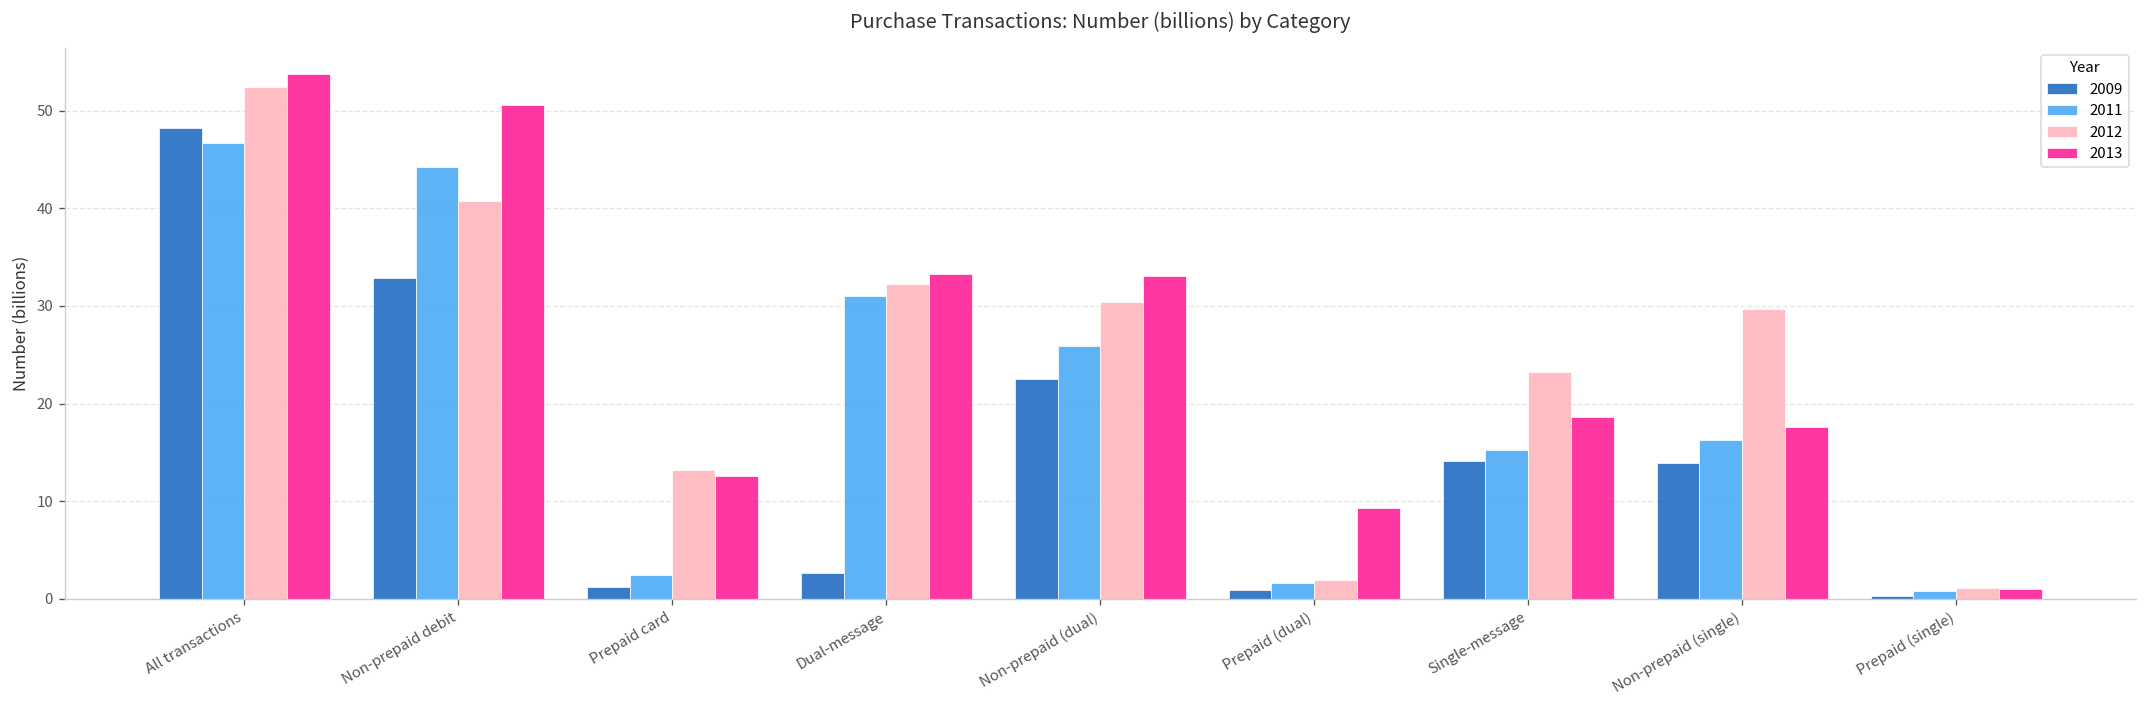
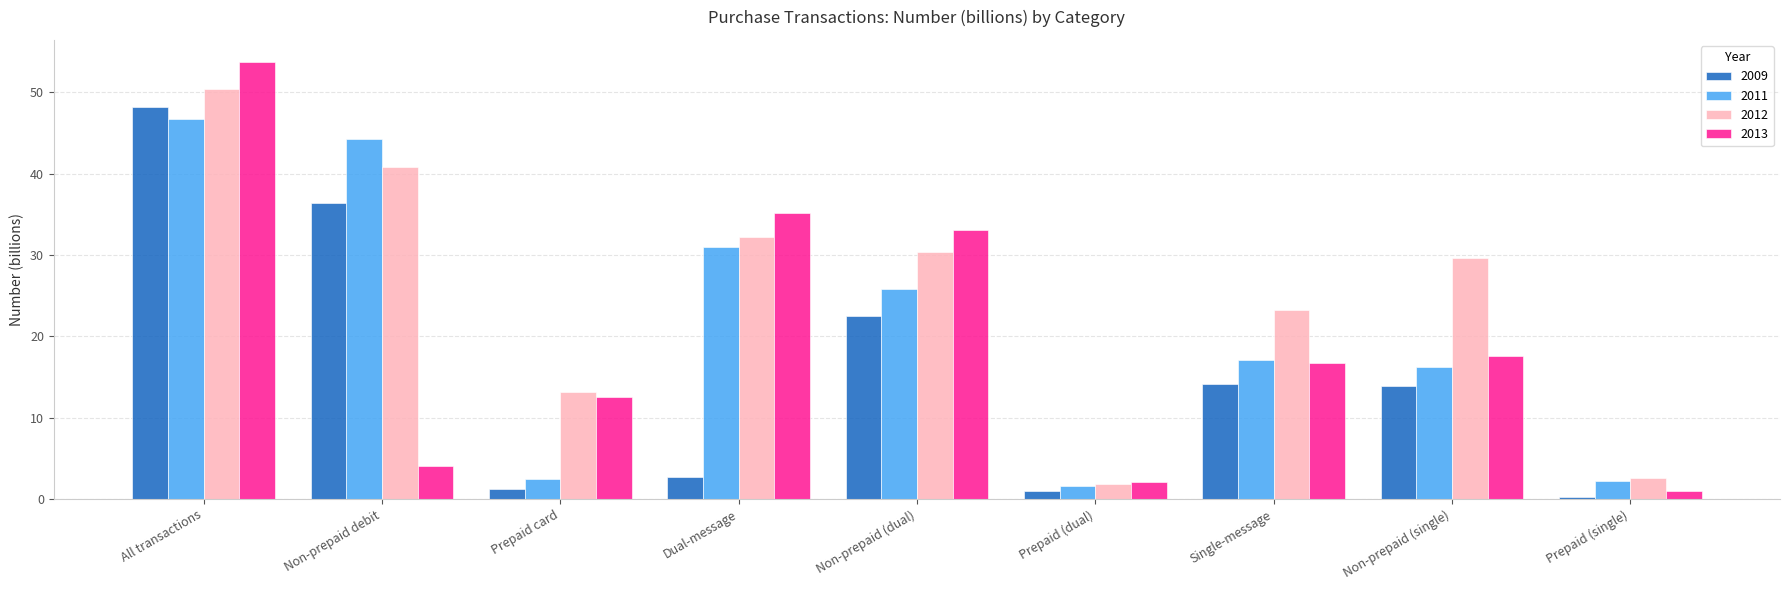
  {
    "2009": {
      "All transactions": 48,
-     "Non-prepaid debit": 33,
+     "Non-prepaid debit": 36,
      "Prepaid card": 1,
      "Dual-message": 3,
      "Non-prepaid (dual)": 23,
      "Prepaid (dual)": 1,
      "Single-message": 14,
      "Non-prepaid (single)": 14
    },
    "2011": {
      "All transactions": 47,
      "Non-prepaid debit": 44,
      "Prepaid card": 2,
      "Dual-message": 31,
      "Non-prepaid (dual)": 26,
      "Prepaid (dual)": 2,
-     "Single-message": 15,
+     "Single-message": 17,
      "Non-prepaid (single)": 16,
-     "Prepaid (single)": 1
+     "Prepaid (single)": 2
    },
    "2012": {
-     "All transactions": 52,
+     "All transactions": 50,
      "Non-prepaid debit": 41,
      "Prepaid card": 13,
      "Dual-message": 32,
      "Non-prepaid (dual)": 30,
      "Prepaid (dual)": 2,
      "Single-message": 23,
      "Non-prepaid (single)": 30,
-     "Prepaid (single)": 1
+     "Prepaid (single)": 3
    },
    "2013": {
      "All transactions": 54,
-     "Non-prepaid debit": 51,
+     "Non-prepaid debit": 4,
      "Prepaid card": 13,
-     "Dual-message": 33,
+     "Dual-message": 35,
      "Non-prepaid (dual)": 33,
-     "Prepaid (dual)": 9,
-     "Single-message": 19,
+     "Prepaid (dual)": 2,
+     "Single-message": 17,
      "Non-prepaid (single)": 18,
      "Prepaid (single)": 1
    }
  }
